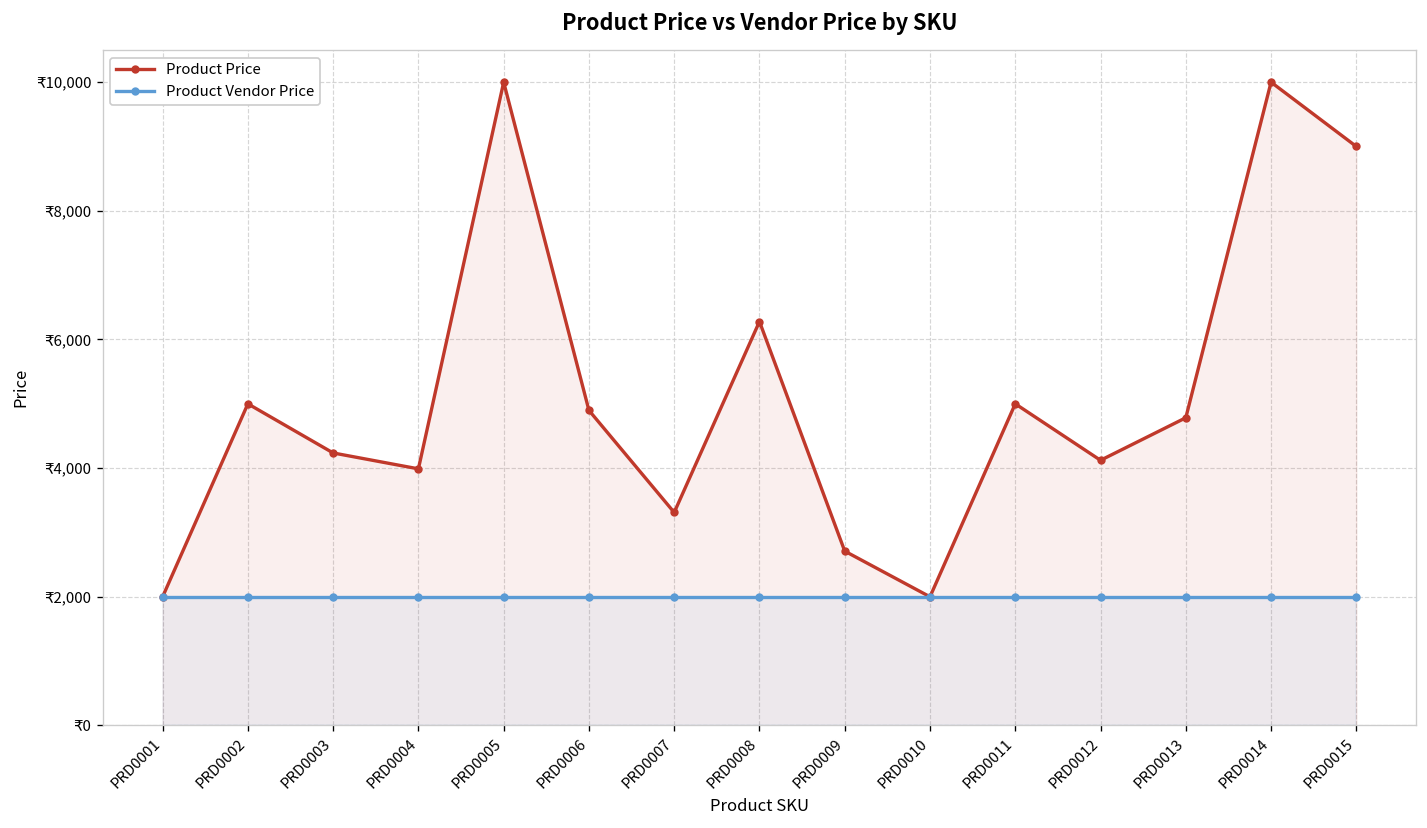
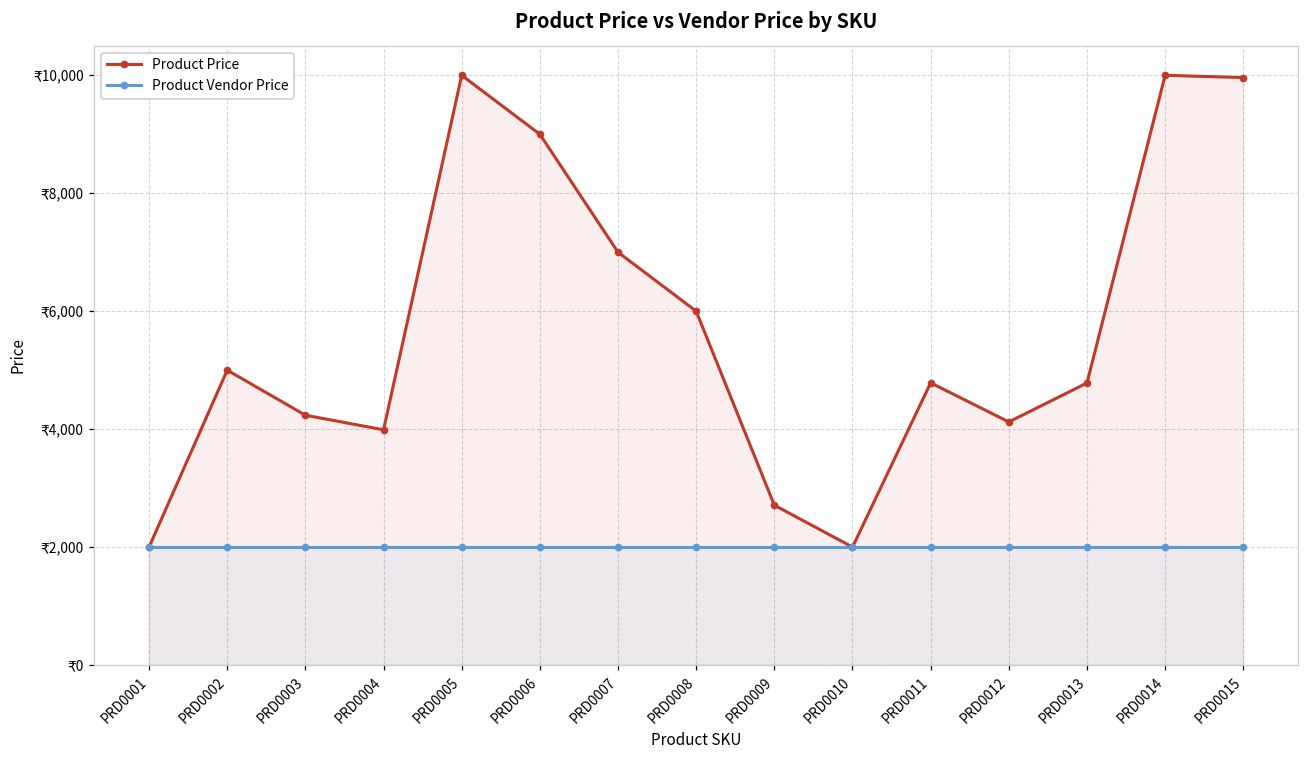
  {
    "Product Price": {
      "PRD0002": "₹5,000",
      "PRD0003": "₹4,200",
      "PRD0004": "₹4,000",
      "PRD0005": "₹10,000",
-     "PRD0006": "₹4,900",
-     "PRD0007": "₹3,300",
-     "PRD0008": "₹6,300",
+     "PRD0006": "₹9,000",
+     "PRD0007": "₹7,000",
+     "PRD0008": "₹6,000",
      "PRD0009": "₹2,700",
-     "PRD0011": "₹5,000",
+     "PRD0011": "₹4,800",
      "PRD0012": "₹4,100",
      "PRD0013": "₹4,800",
      "PRD0014": "₹10,000",
-     "PRD0015": "₹9,000"
+     "PRD0015": "₹10,000"
    },
    "Product Vendor Price": {
      "PRD0002": "₹2,000",
      "PRD0003": "₹2,000",
      "PRD0004": "₹2,000",
      "PRD0005": "₹2,000",
      "PRD0006": "₹2,000",
      "PRD0007": "₹2,000",
      "PRD0008": "₹2,000",
      "PRD0009": "₹2,000",
      "PRD0011": "₹2,000",
      "PRD0012": "₹2,000",
      "PRD0013": "₹2,000",
      "PRD0014": "₹2,000",
      "PRD0015": "₹2,000"
    }
  }
